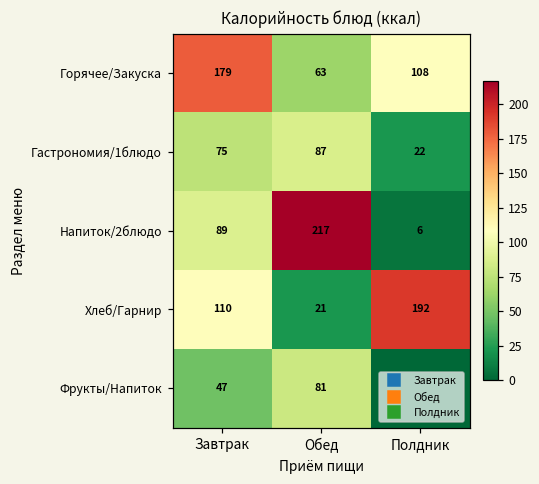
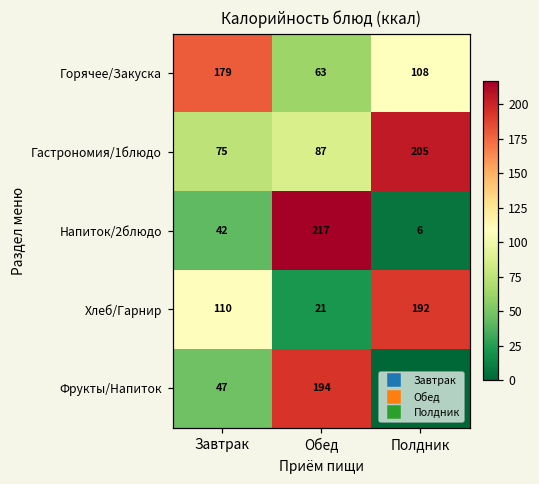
  {
    "Горячее/Закуска": {
      "Завтрак": 179,
      "Обед": 63,
      "Полдник": 108
    },
    "Гастрономия/1блюдо": {
      "Завтрак": 75,
      "Обед": 87,
-     "Полдник": 22
+     "Полдник": 205
    },
    "Напиток/2блюдо": {
-     "Завтрак": 89,
+     "Завтрак": 42,
      "Обед": 217,
      "Полдник": 6
    },
    "Хлеб/Гарнир": {
      "Завтрак": 110,
      "Обед": 21,
      "Полдник": 192
    },
    "Фрукты/Напиток": {
      "Завтрак": 47,
-     "Обед": 81
+     "Обед": 194
    }
  }
